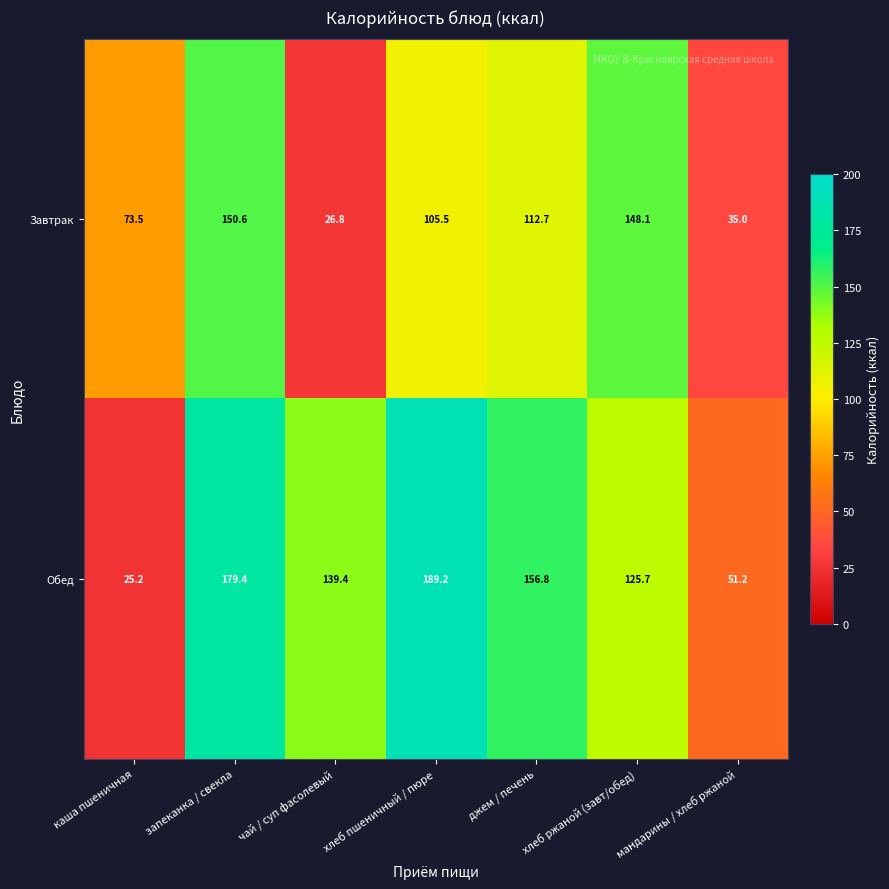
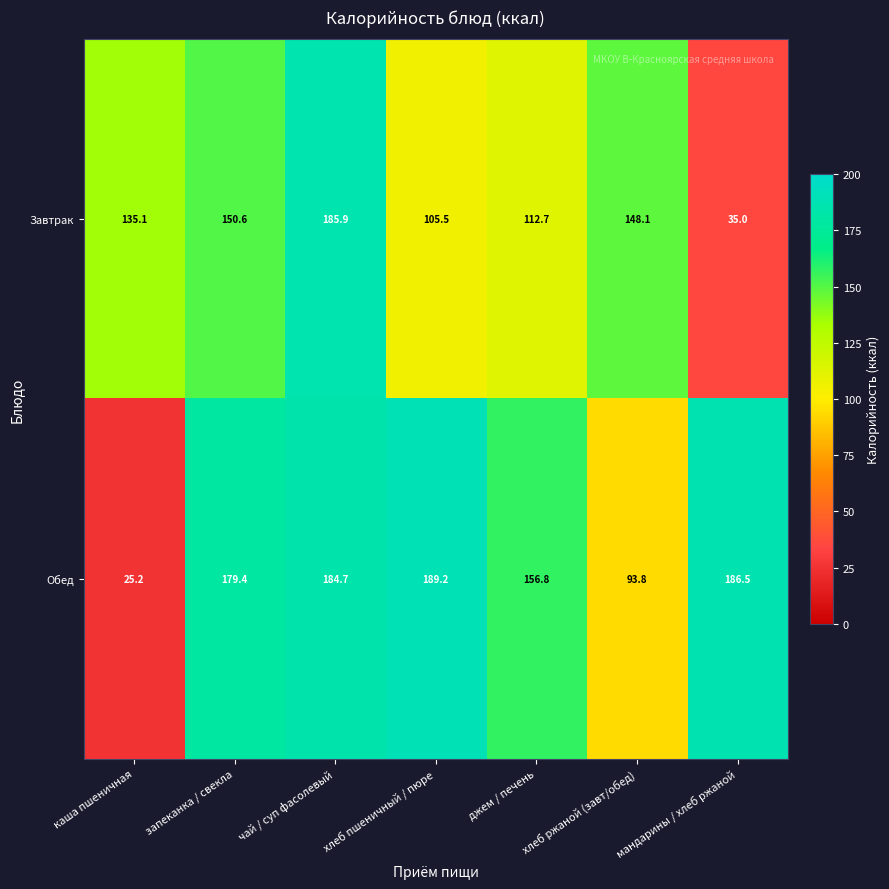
  {
    "Завтрак": {
-     "каша пшеничная": 73.5,
+     "каша пшеничная": 135.1,
      "запеканка / свекла": 150.6,
-     "чай / суп фасолевый": 26.8,
+     "чай / суп фасолевый": 185.9,
      "хлеб пшеничный / пюре": 105.5,
      "джем / печень": 112.7,
      "мандарины / хлеб ржаной": 35.0
    },
    "Обед": {
      "каша пшеничная": 25.2,
      "запеканка / свекла": 179.4,
-     "чай / суп фасолевый": 139.4,
+     "чай / суп фасолевый": 184.7,
      "хлеб пшеничный / пюре": 189.2,
      "джем / печень": 156.8,
-     "хлеб ржаной (завт/обед)": 125.7,
-     "мандарины / хлеб ржаной": 51.2
+     "хлеб ржаной (завт/обед)": 93.8,
+     "мандарины / хлеб ржаной": 186.5
    }
  }
